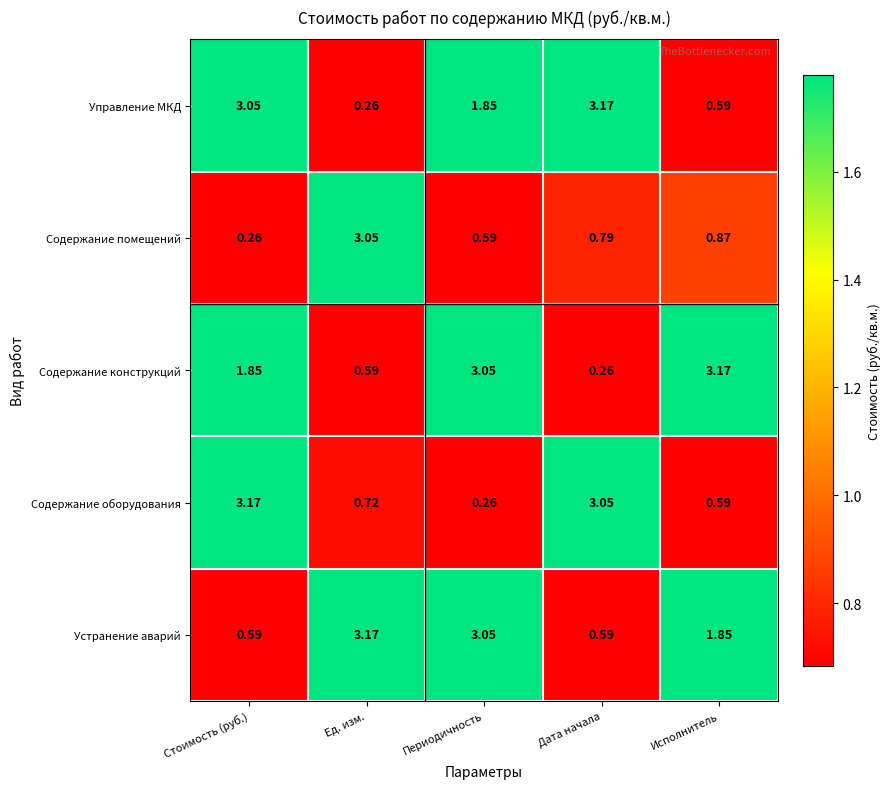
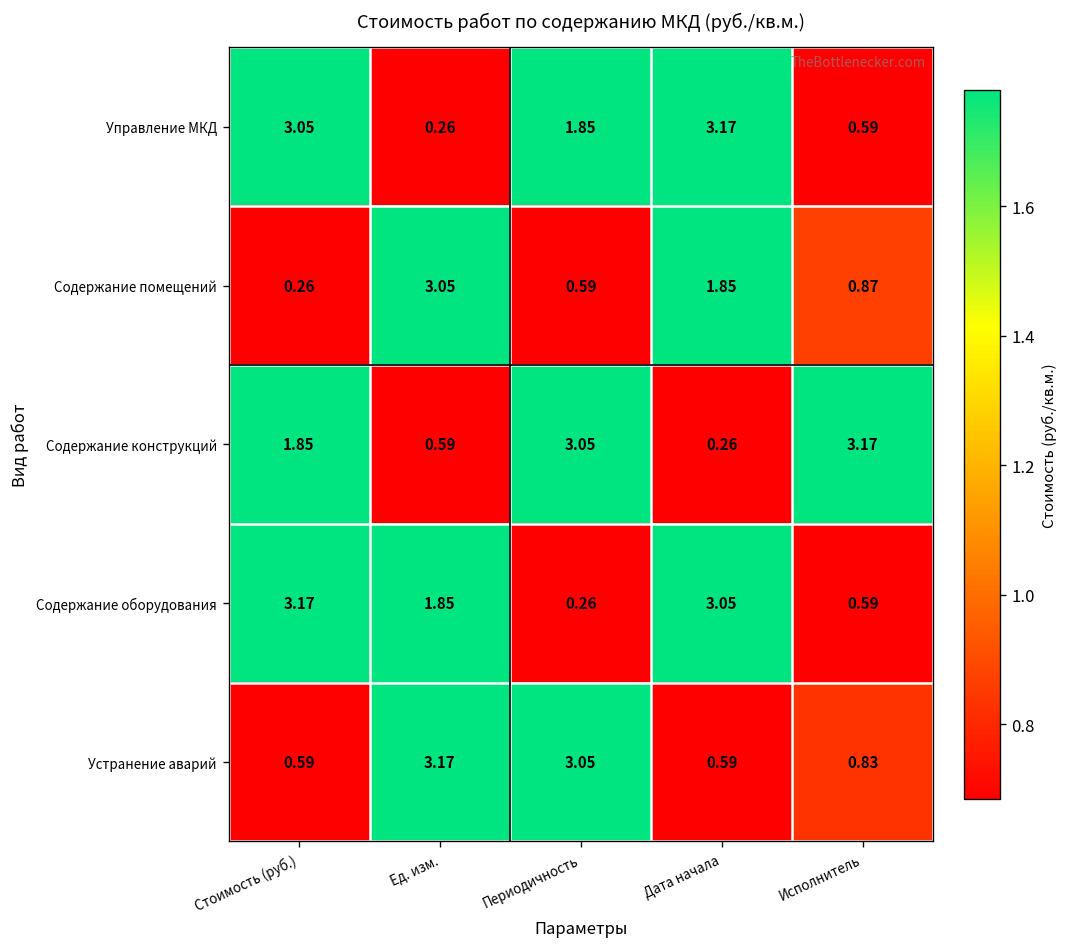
  {
    "Управление МКД": {
      "Стоимость (руб.)": 3.05,
      "Ед. изм.": 0.26,
      "Периодичность": 1.85,
      "Дата начала": 3.17
    },
    "Содержание помещений": {
      "Стоимость (руб.)": 0.26,
      "Ед. изм.": 3.05,
      "Периодичность": 0.59,
-     "Дата начала": 0.79,
+     "Дата начала": 1.85,
      "Исполнитель": 0.87
    },
    "Содержание конструкций": {
      "Стоимость (руб.)": 1.85,
      "Ед. изм.": 0.59,
      "Периодичность": 3.05,
      "Дата начала": 0.26,
      "Исполнитель": 3.17
    },
    "Содержание оборудования": {
      "Стоимость (руб.)": 3.17,
-     "Ед. изм.": 0.72,
+     "Ед. изм.": 1.85,
      "Периодичность": 0.26,
      "Дата начала": 3.05,
      "Исполнитель": 0.59
    },
    "Устранение аварий": {
      "Стоимость (руб.)": 0.59,
      "Ед. изм.": 3.17,
      "Периодичность": 3.05,
      "Дата начала": 0.59,
-     "Исполнитель": 1.85
+     "Исполнитель": 0.83
    }
  }
